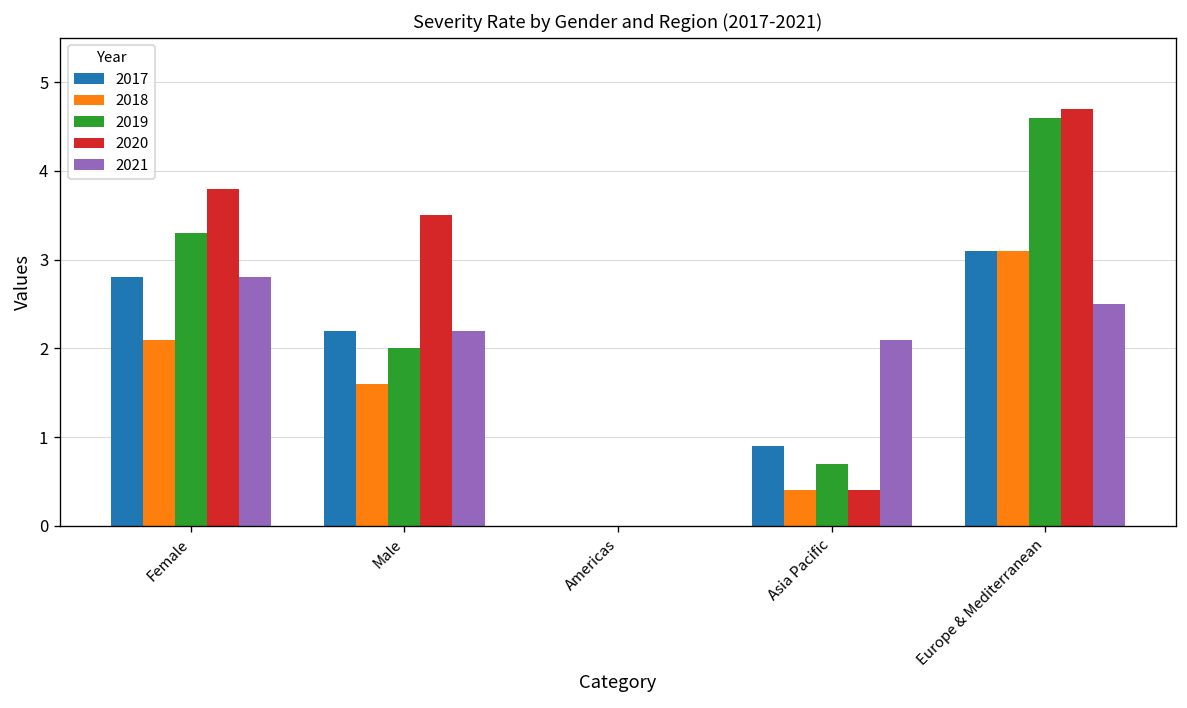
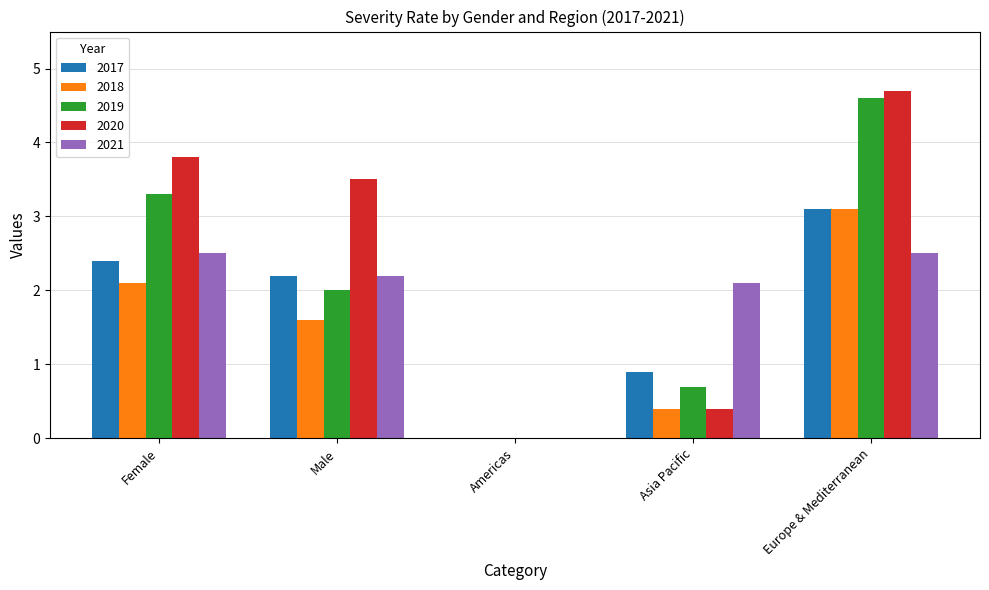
  {
    "2017": {
-     "Female": 2.8,
+     "Female": 2.4,
      "Male": 2.2,
      "Americas": 0.0,
      "Asia Pacific": 0.9,
      "Europe & Mediterranean": 3.1
    },
    "2018": {
      "Female": 2.1,
      "Male": 1.6,
      "Americas": 0.0,
      "Asia Pacific": 0.4,
      "Europe & Mediterranean": 3.1
    },
    "2019": {
      "Female": 3.3,
      "Male": 2.0,
      "Americas": 0.0,
      "Asia Pacific": 0.7,
      "Europe & Mediterranean": 4.6
    },
    "2020": {
      "Female": 3.8,
      "Male": 3.5,
      "Americas": 0.0,
      "Asia Pacific": 0.4,
      "Europe & Mediterranean": 4.7
    },
    "2021": {
-     "Female": 2.8,
+     "Female": 2.5,
      "Male": 2.2,
      "Americas": 0.0,
      "Asia Pacific": 2.1,
      "Europe & Mediterranean": 2.5
    }
  }
